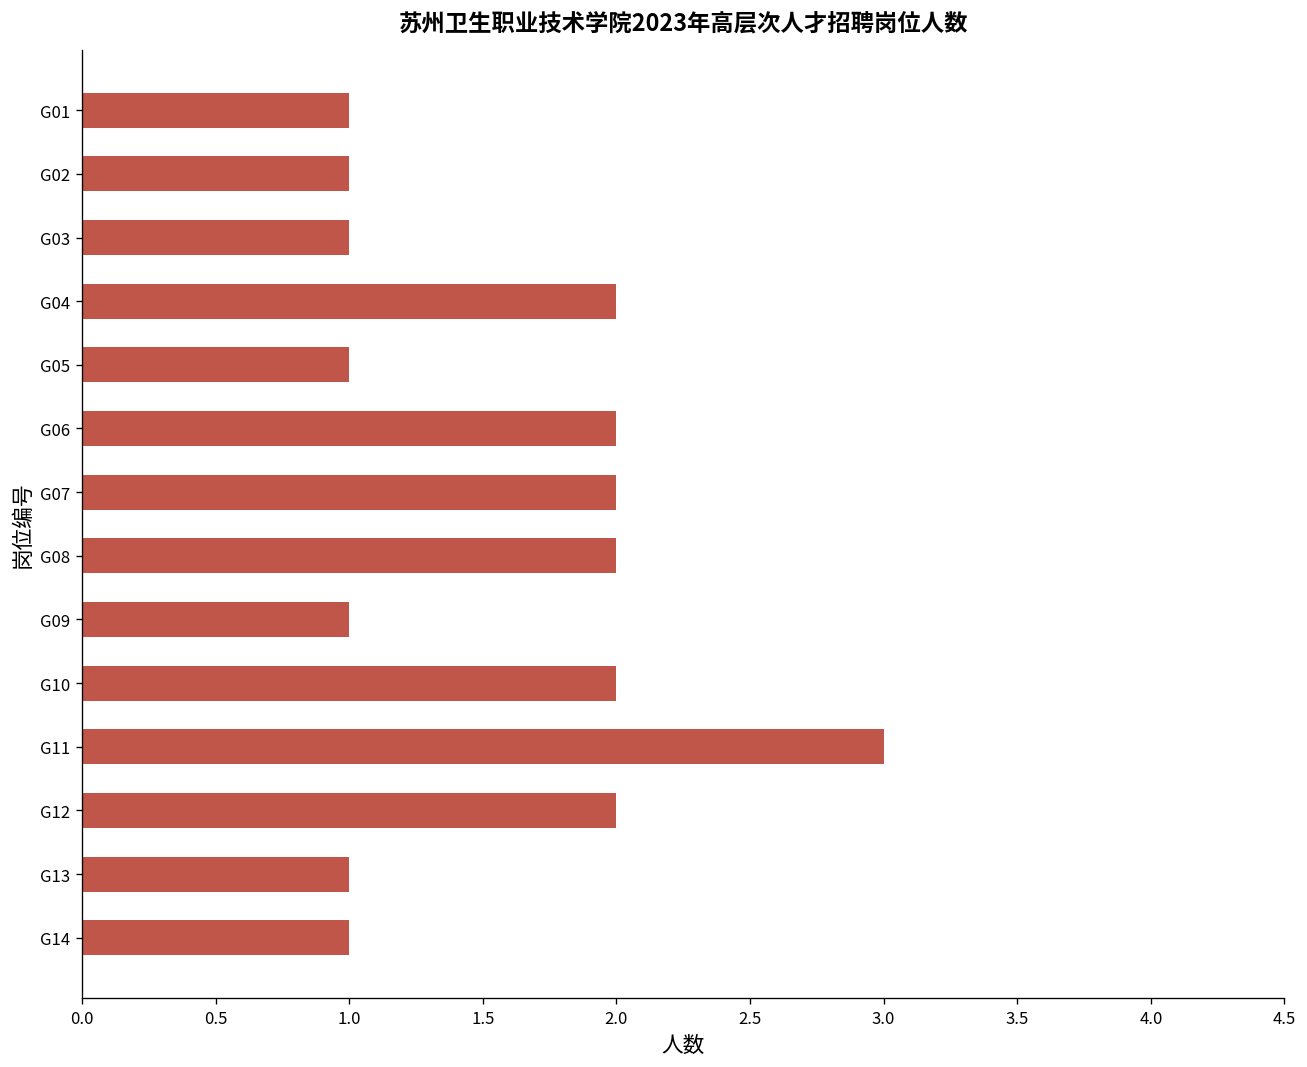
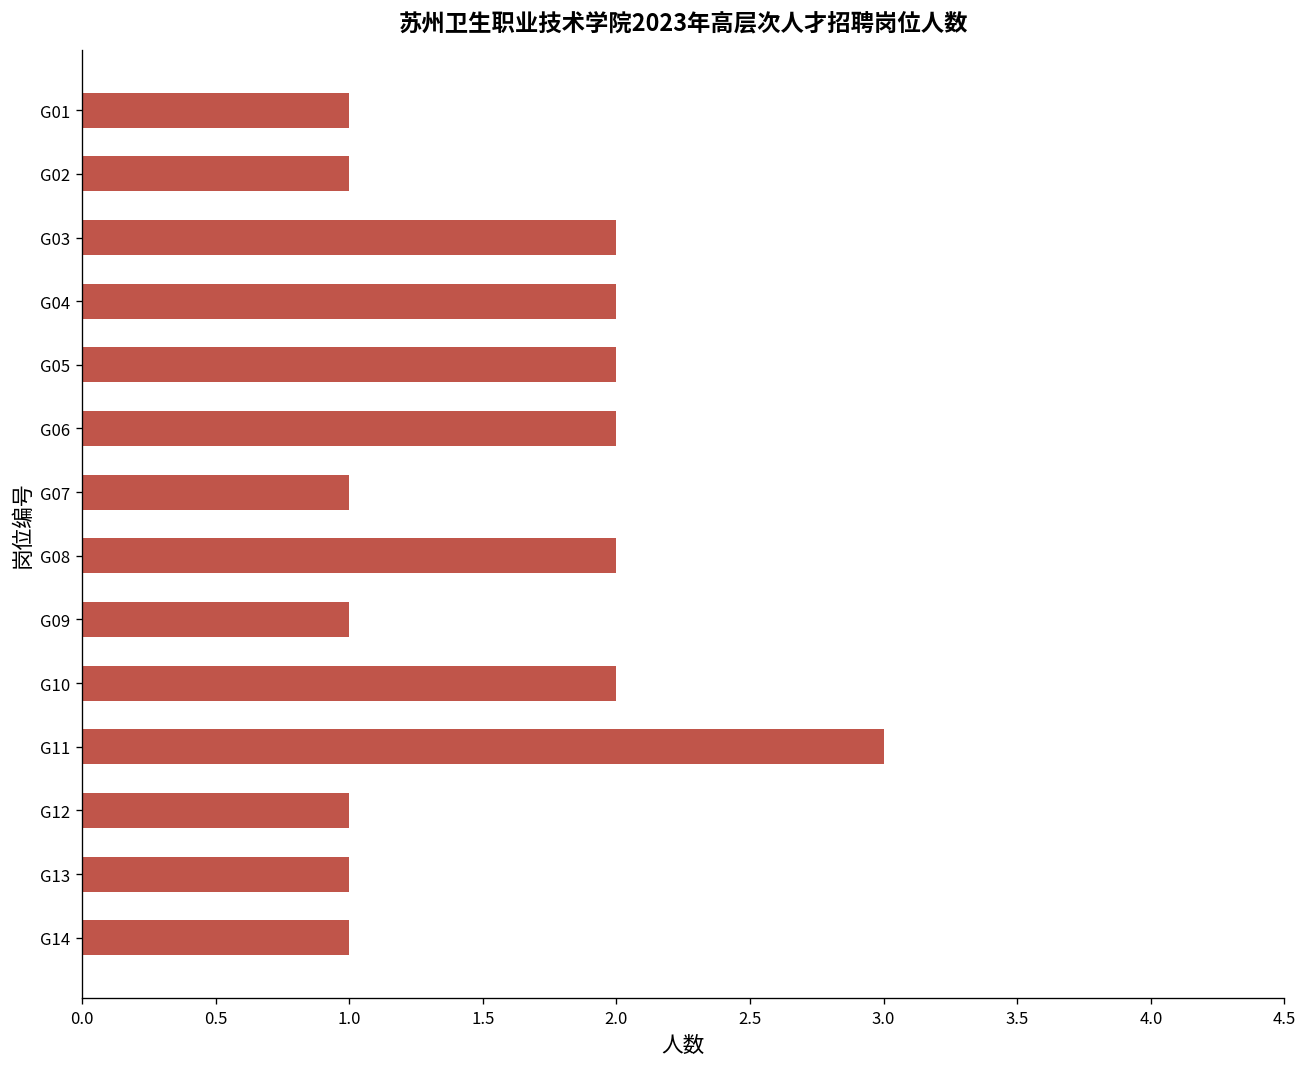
  {
    "G01": 1,
    "G02": 1,
-   "G03": 1,
+   "G03": 2,
    "G04": 2,
-   "G05": 1,
+   "G05": 2,
    "G06": 2,
-   "G07": 2,
+   "G07": 1,
    "G08": 2,
    "G09": 1,
    "G10": 2,
    "G11": 3,
-   "G12": 2,
+   "G12": 1,
    "G13": 1,
    "G14": 1
  }
